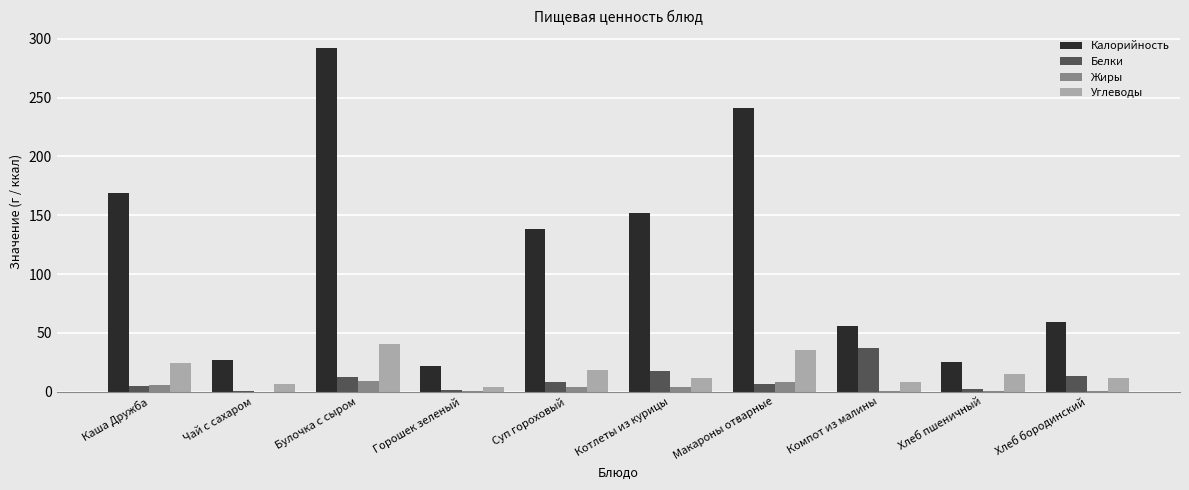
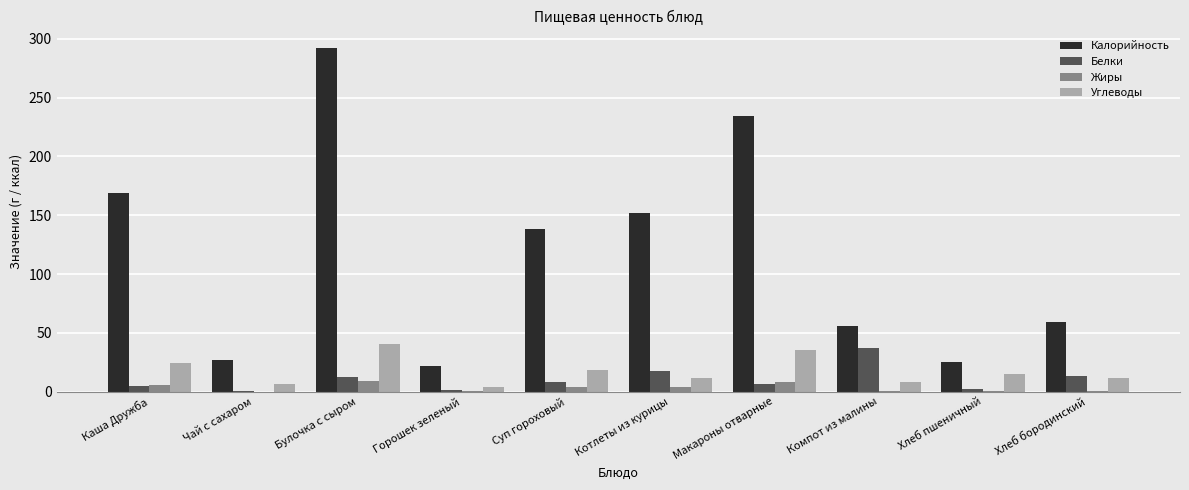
  {
    "Калорийность": {
      "Каша Дружба": 169,
      "Чай с сахаром": 27,
      "Булочка с сыром": 293,
      "Горошек зеленый": 22,
      "Суп гороховый": 139,
      "Котлеты из курицы": 152,
-     "Макароны отварные": 241,
+     "Макароны отварные": 234,
      "Компот из малины": 56,
      "Хлеб пшеничный": 25,
      "Хлеб бородинский": 59
    },
    "Белки": {
      "Каша Дружба": 5,
      "Булочка с сыром": 12,
      "Суп гороховый": 8,
      "Котлеты из курицы": 17,
      "Макароны отварные": 6,
      "Компот из малины": 37,
      "Хлеб пшеничный": 2,
      "Хлеб бородинский": 13
    }
  }
